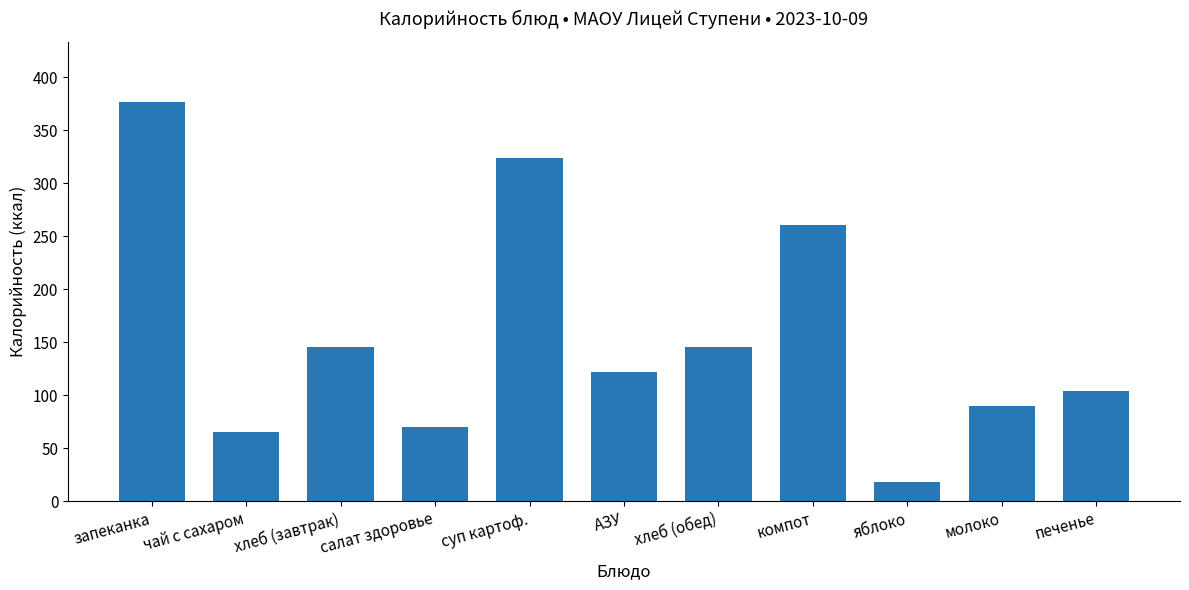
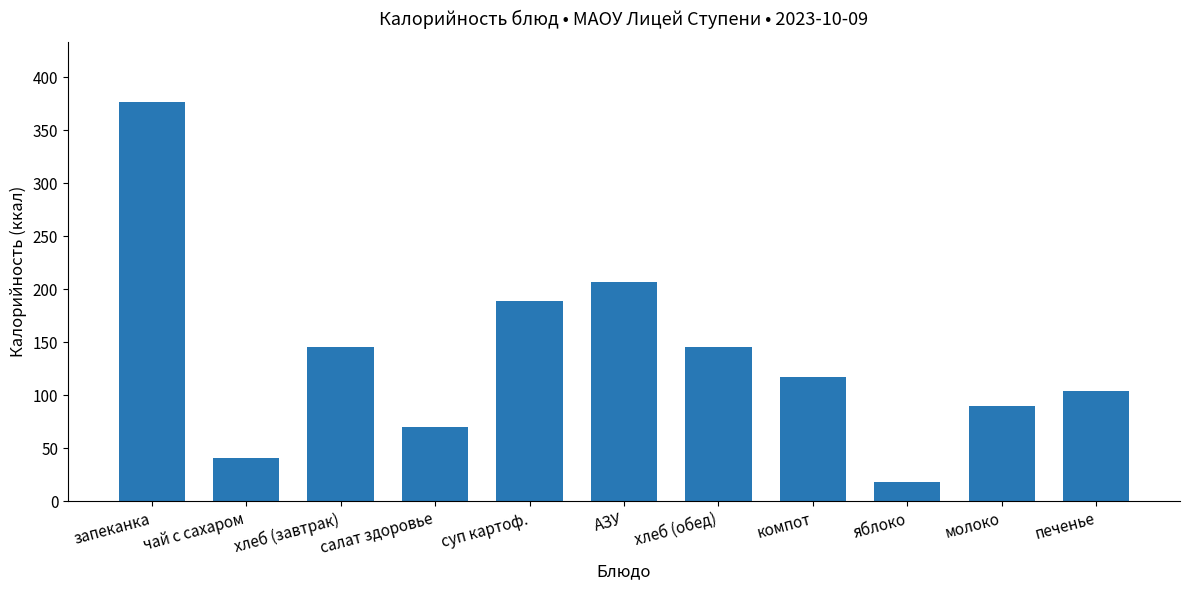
  {
    "запеканка": 377,
-   "чай с сахаром": 65,
+   "чай с сахаром": 41,
    "хлеб (завтрак)": 146,
    "салат здоровье": 70,
-   "суп картоф.": 324,
-   "АЗУ": 122,
+   "суп картоф.": 189,
+   "АЗУ": 207,
    "хлеб (обед)": 146,
-   "компот": 261,
+   "компот": 117,
    "яблоко": 18,
    "молоко": 90,
    "печенье": 104
  }
